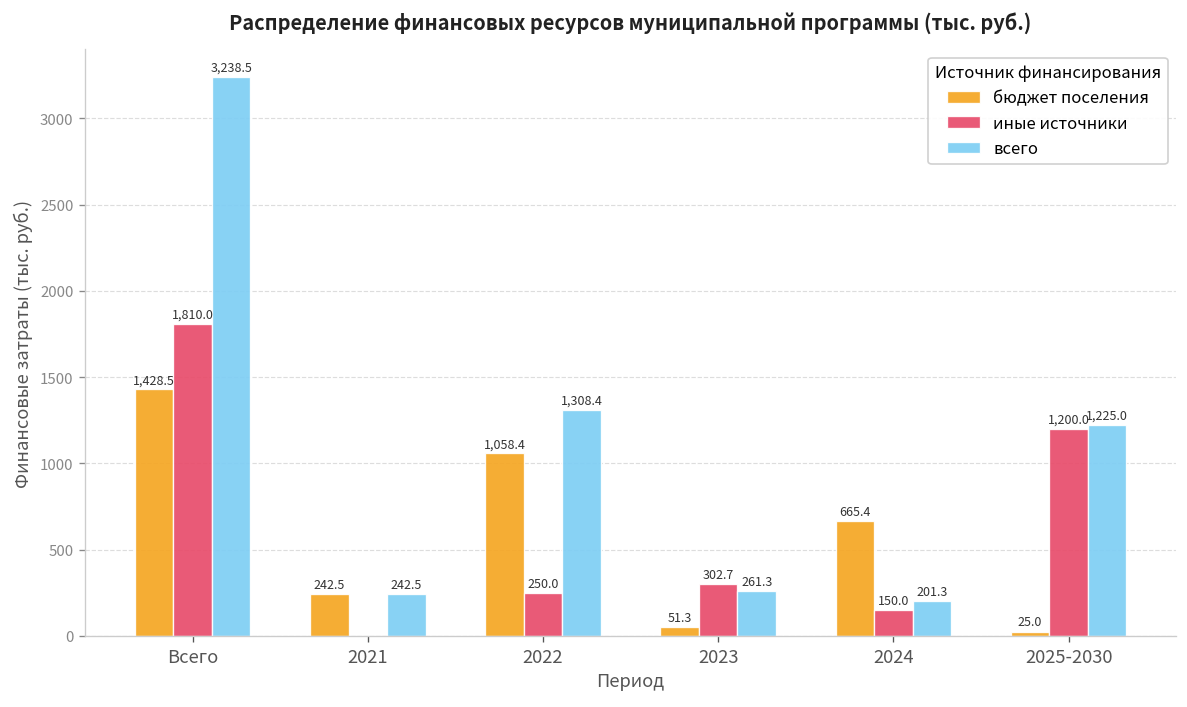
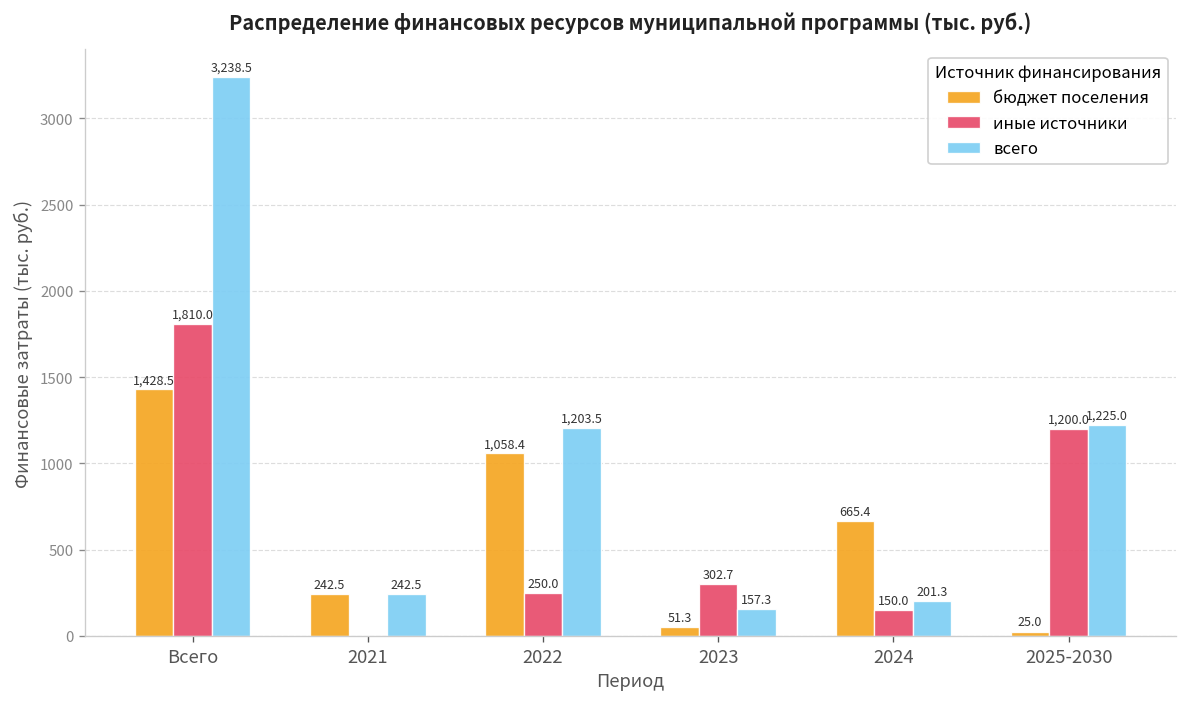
  {
    "бюджет поселения": {
      "Всего": "1,428.5",
      "2021": "242.5",
      "2022": "1,058.4",
      "2023": "51.3",
      "2024": "665.4",
      "2025-2030": "25.0"
    },
    "иные источники": {
      "Всего": "1,810.0",
      "2022": "250.0",
      "2023": "302.7",
      "2024": "150.0",
      "2025-2030": "1,200.0"
    },
    "всего": {
      "Всего": "3,238.5",
      "2021": "242.5",
-     "2022": "1,308.4",
-     "2023": "261.3",
+     "2022": "1,203.5",
+     "2023": "157.3",
      "2024": "201.3",
      "2025-2030": "1,225.0"
    }
  }
